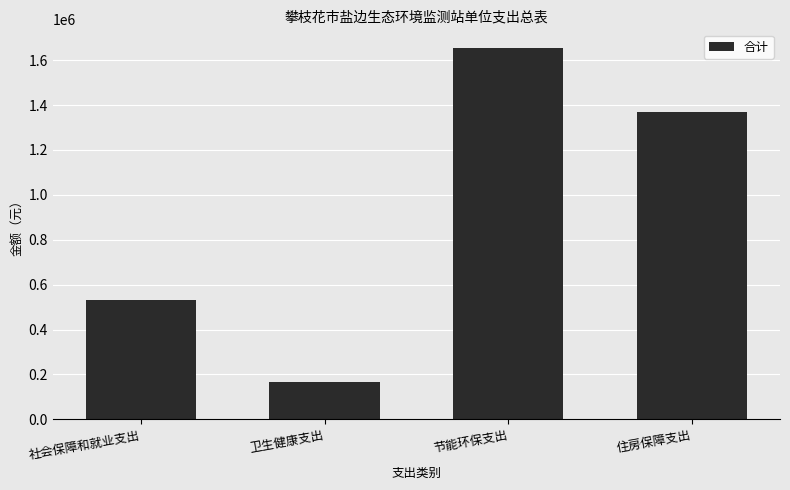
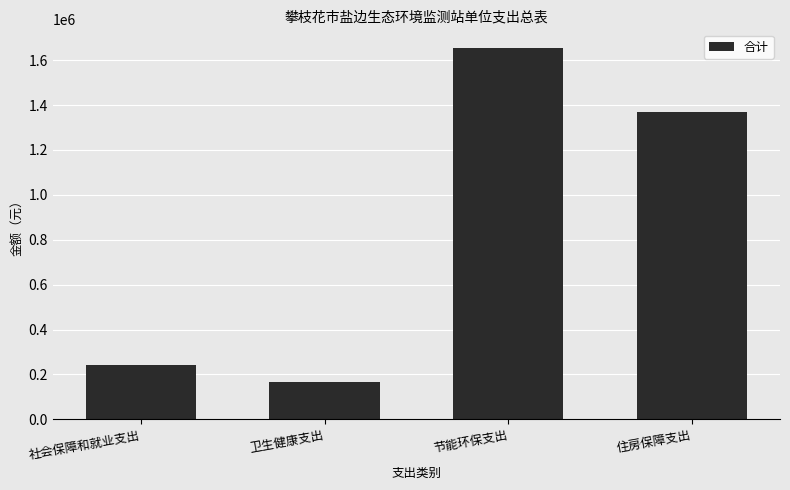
  {
-   "社会保障和就业支出": 530000,
+   "社会保障和就业支出": 240000,
    "卫生健康支出": 170000,
    "节能环保支出": 1650000,
    "住房保障支出": 1370000
  }
